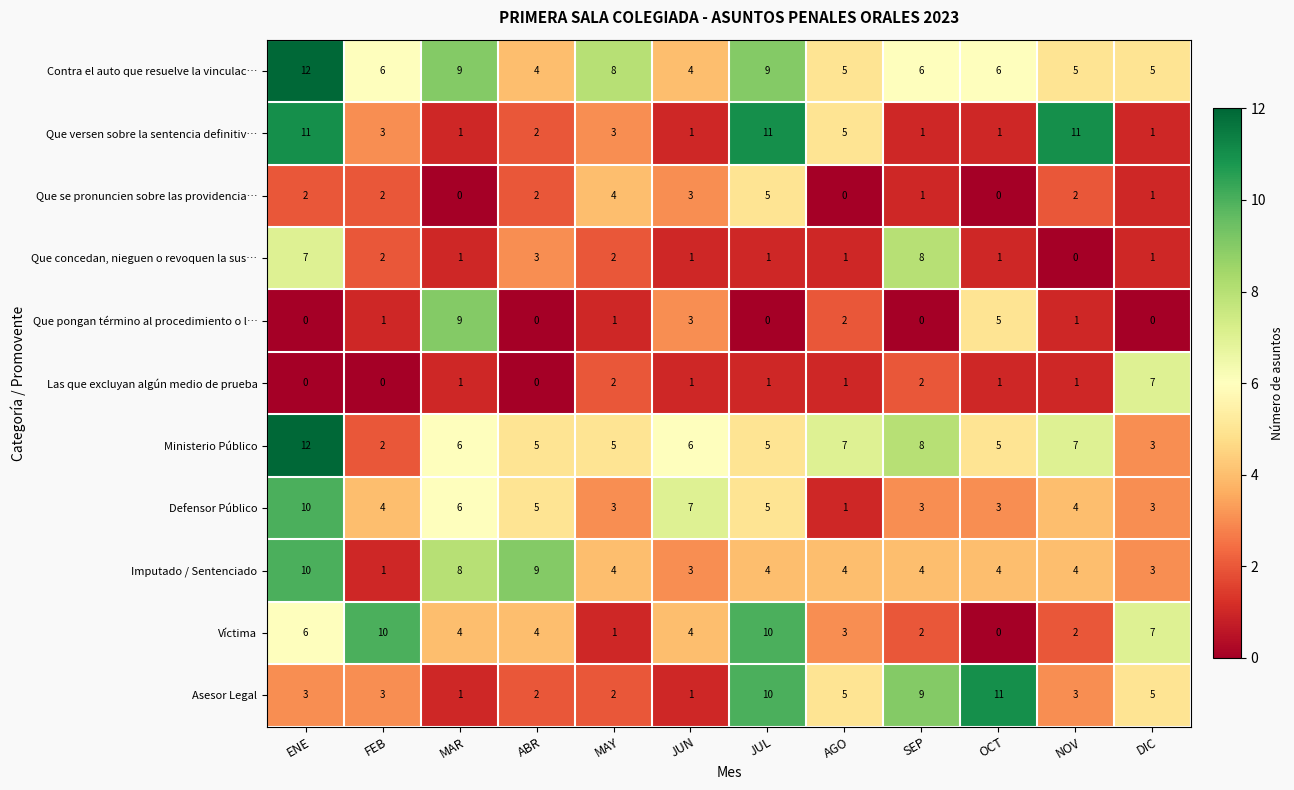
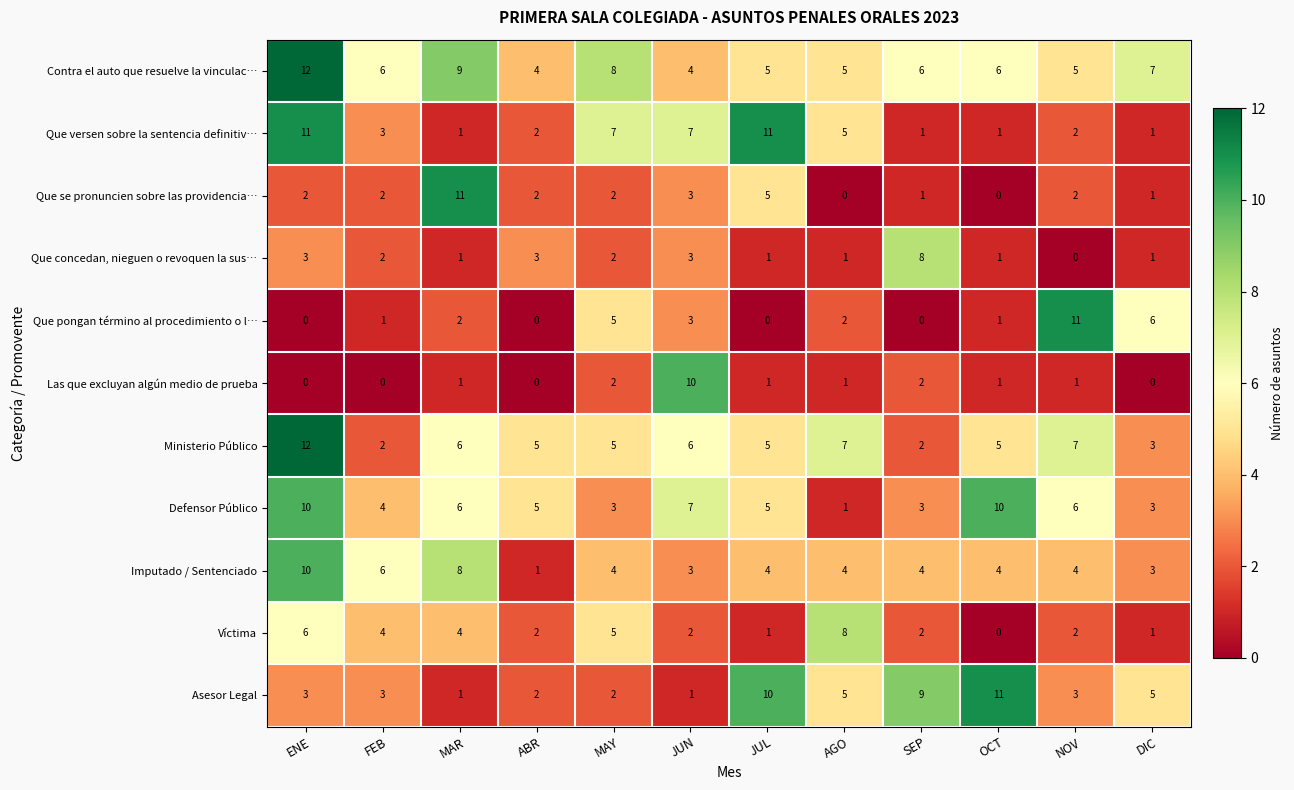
  {
    "Contra el auto que resuelve la vinculac…": {
      "ENE": 12,
      "FEB": 6,
      "MAR": 9,
      "ABR": 4,
      "MAY": 8,
      "JUN": 4,
-     "JUL": 9,
+     "JUL": 5,
      "AGO": 5,
      "SEP": 6,
      "OCT": 6,
      "NOV": 5,
-     "DIC": 5
+     "DIC": 7
    },
    "Que versen sobre la sentencia definitiv…": {
      "ENE": 11,
      "FEB": 3,
      "MAR": 1,
      "ABR": 2,
-     "MAY": 3,
-     "JUN": 1,
+     "MAY": 7,
+     "JUN": 7,
      "JUL": 11,
      "AGO": 5,
      "SEP": 1,
      "OCT": 1,
-     "NOV": 11,
+     "NOV": 2,
      "DIC": 1
    },
    "Que se pronuncien sobre las providencia…": {
      "ENE": 2,
      "FEB": 2,
-     "MAR": 0,
+     "MAR": 11,
      "ABR": 2,
-     "MAY": 4,
+     "MAY": 2,
      "JUN": 3,
      "JUL": 5,
      "AGO": 0,
      "SEP": 1,
      "OCT": 0,
      "NOV": 2,
      "DIC": 1
    },
    "Que concedan, nieguen o revoquen la sus…": {
-     "ENE": 7,
+     "ENE": 3,
      "FEB": 2,
      "MAR": 1,
      "ABR": 3,
      "MAY": 2,
-     "JUN": 1,
+     "JUN": 3,
      "JUL": 1,
      "AGO": 1,
      "SEP": 8,
      "OCT": 1,
      "NOV": 0,
      "DIC": 1
    },
    "Que pongan término al procedimiento o l…": {
      "ENE": 0,
      "FEB": 1,
-     "MAR": 9,
+     "MAR": 2,
      "ABR": 0,
-     "MAY": 1,
+     "MAY": 5,
      "JUN": 3,
      "JUL": 0,
      "AGO": 2,
      "SEP": 0,
-     "OCT": 5,
-     "NOV": 1,
-     "DIC": 0
+     "OCT": 1,
+     "NOV": 11,
+     "DIC": 6
    },
    "Las que excluyan algún medio de prueba": {
      "ENE": 0,
      "FEB": 0,
      "MAR": 1,
      "ABR": 0,
      "MAY": 2,
-     "JUN": 1,
+     "JUN": 10,
      "JUL": 1,
      "AGO": 1,
      "SEP": 2,
      "OCT": 1,
      "NOV": 1,
-     "DIC": 7
+     "DIC": 0
    },
    "Ministerio Público": {
      "ENE": 12,
      "FEB": 2,
      "MAR": 6,
      "ABR": 5,
      "MAY": 5,
      "JUN": 6,
      "JUL": 5,
      "AGO": 7,
-     "SEP": 8,
+     "SEP": 2,
      "OCT": 5,
      "NOV": 7,
      "DIC": 3
    },
    "Defensor Público": {
      "ENE": 10,
      "FEB": 4,
      "MAR": 6,
      "ABR": 5,
      "MAY": 3,
      "JUN": 7,
      "JUL": 5,
      "AGO": 1,
      "SEP": 3,
-     "OCT": 3,
-     "NOV": 4,
+     "OCT": 10,
+     "NOV": 6,
      "DIC": 3
    },
    "Imputado / Sentenciado": {
      "ENE": 10,
-     "FEB": 1,
+     "FEB": 6,
      "MAR": 8,
-     "ABR": 9,
+     "ABR": 1,
      "MAY": 4,
      "JUN": 3,
      "JUL": 4,
      "AGO": 4,
      "SEP": 4,
      "OCT": 4,
      "NOV": 4,
      "DIC": 3
    },
    "Víctima": {
      "ENE": 6,
-     "FEB": 10,
+     "FEB": 4,
      "MAR": 4,
-     "ABR": 4,
-     "MAY": 1,
-     "JUN": 4,
-     "JUL": 10,
-     "AGO": 3,
+     "ABR": 2,
+     "MAY": 5,
+     "JUN": 2,
+     "JUL": 1,
+     "AGO": 8,
      "SEP": 2,
      "OCT": 0,
      "NOV": 2,
-     "DIC": 7
+     "DIC": 1
    },
    "Asesor Legal": {
      "ENE": 3,
      "FEB": 3,
      "MAR": 1,
      "ABR": 2,
      "MAY": 2,
      "JUN": 1,
      "JUL": 10,
      "AGO": 5,
      "SEP": 9,
      "OCT": 11,
      "NOV": 3,
      "DIC": 5
    }
  }
